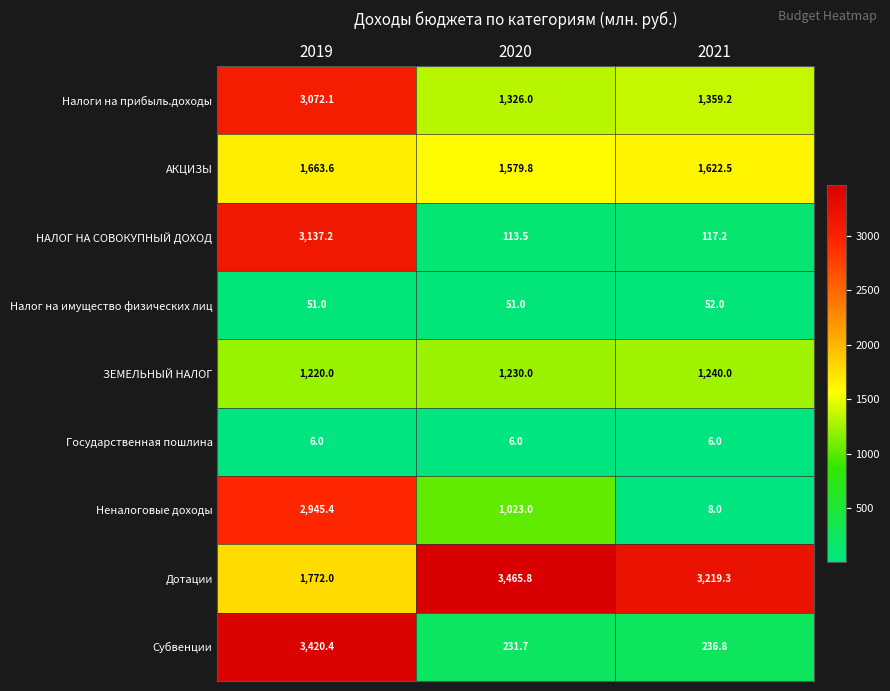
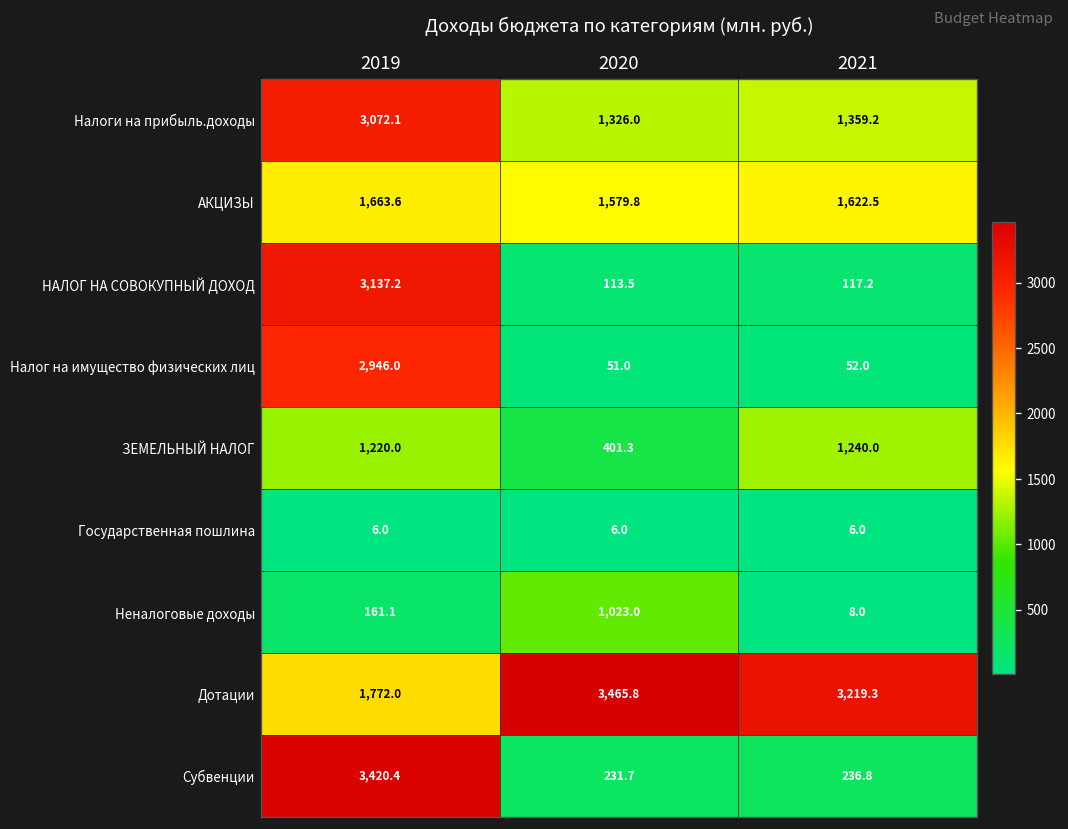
  {
    "Налоги на прибыль.доходы": {
      "2019": "3,072.1",
      "2020": "1,326.0",
      "2021": "1,359.2"
    },
    "АКЦИЗЫ": {
      "2019": "1,663.6",
      "2020": "1,579.8",
      "2021": "1,622.5"
    },
    "НАЛОГ НА СОВОКУПНЫЙ ДОХОД": {
      "2019": "3,137.2",
      "2020": "113.5",
      "2021": "117.2"
    },
    "Налог на имущество физических лиц": {
-     "2019": "51.0",
+     "2019": "2,946.0",
      "2020": "51.0",
      "2021": "52.0"
    },
    "ЗЕМЕЛЬНЫЙ НАЛОГ": {
      "2019": "1,220.0",
-     "2020": "1,230.0",
+     "2020": "401.3",
      "2021": "1,240.0"
    },
    "Государственная пошлина": {
      "2019": "6.0",
      "2020": "6.0",
      "2021": "6.0"
    },
    "Неналоговые доходы": {
-     "2019": "2,945.4",
+     "2019": "161.1",
      "2020": "1,023.0",
      "2021": "8.0"
    },
    "Дотации": {
      "2019": "1,772.0",
      "2020": "3,465.8",
      "2021": "3,219.3"
    },
    "Субвенции": {
      "2019": "3,420.4",
      "2020": "231.7",
      "2021": "236.8"
    }
  }
